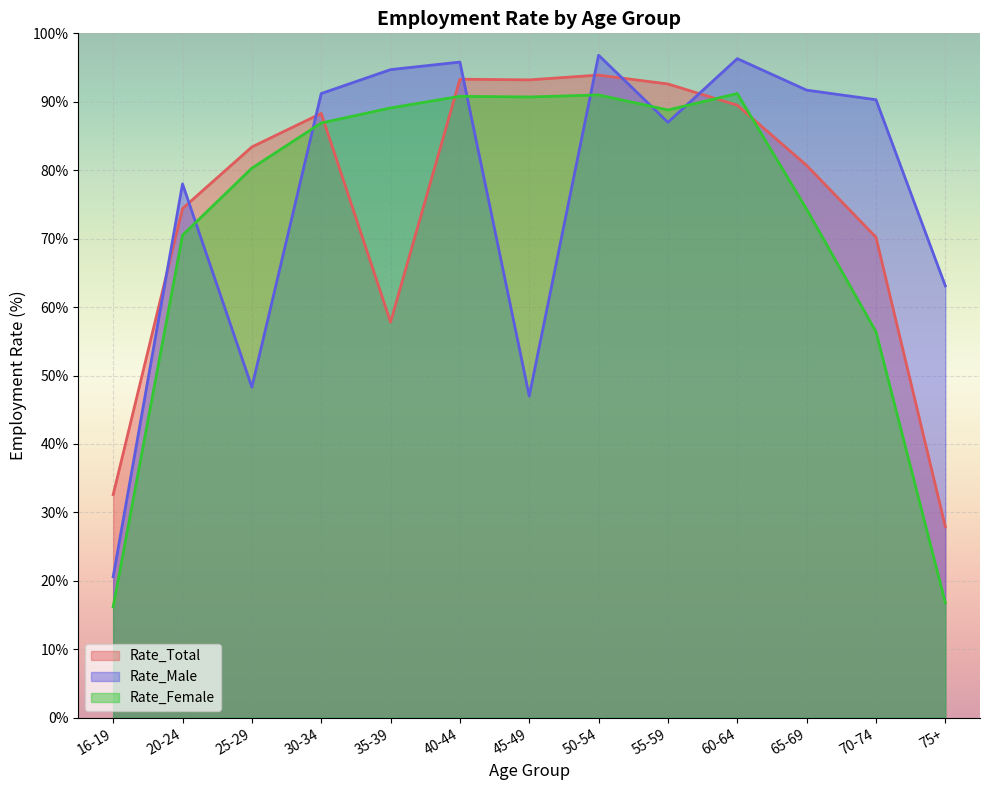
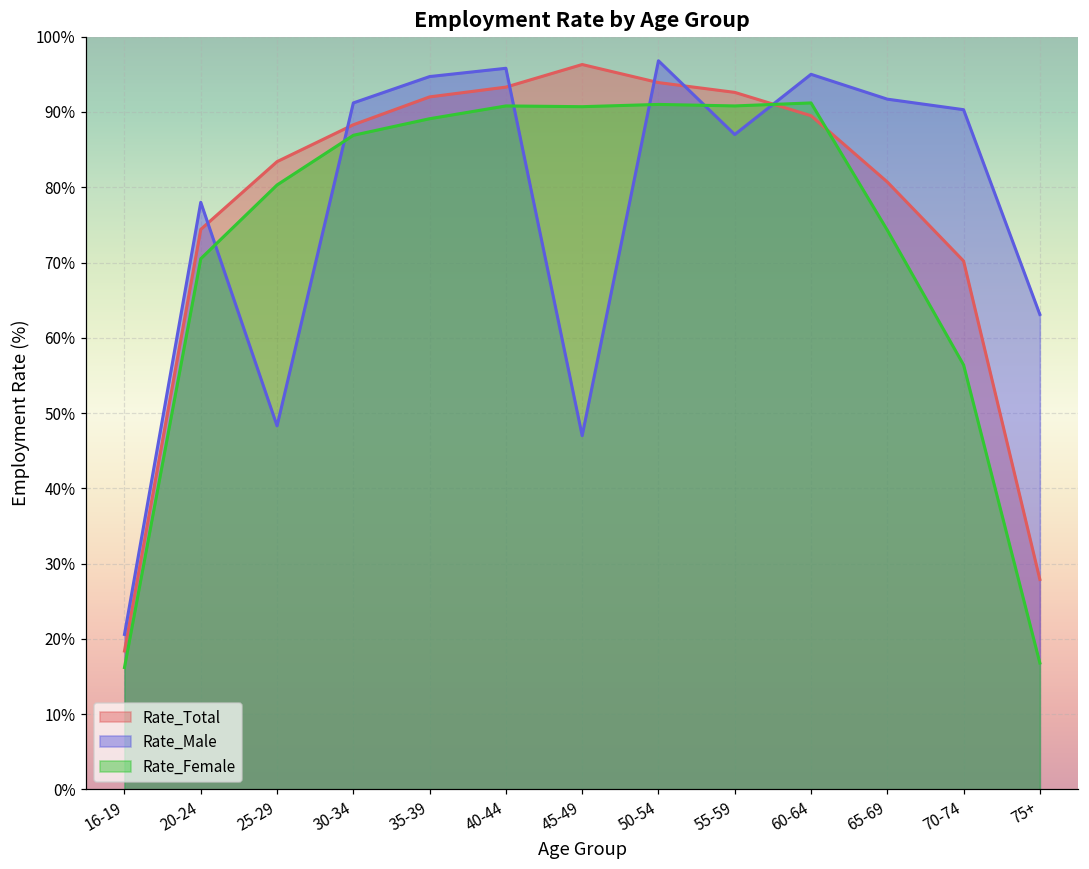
  {
    "Rate_Total": {
-     "16-19": "33%",
+     "16-19": "18%",
      "20-24": "74%",
      "25-29": "83%",
      "30-34": "88%",
-     "35-39": "58%",
+     "35-39": "92%",
      "40-44": "93%",
-     "45-49": "93%",
+     "45-49": "96%",
      "50-54": "94%",
      "55-59": "93%",
      "60-64": "90%",
      "65-69": "81%",
      "70-74": "70%",
      "75+": "28%"
    },
    "Rate_Male": {
      "16-19": "21%",
      "20-24": "78%",
      "25-29": "48%",
      "30-34": "91%",
      "35-39": "95%",
      "40-44": "96%",
      "45-49": "47%",
      "50-54": "97%",
      "55-59": "87%",
-     "60-64": "96%",
+     "60-64": "95%",
      "65-69": "92%",
      "70-74": "90%",
      "75+": "63%"
    },
    "Rate_Female": {
      "16-19": "16%",
      "20-24": "71%",
      "25-29": "80%",
      "30-34": "87%",
      "35-39": "89%",
      "40-44": "91%",
      "45-49": "91%",
      "50-54": "91%",
-     "55-59": "89%",
+     "55-59": "91%",
      "60-64": "91%",
      "65-69": "74%",
      "70-74": "56%",
      "75+": "17%"
    }
  }
